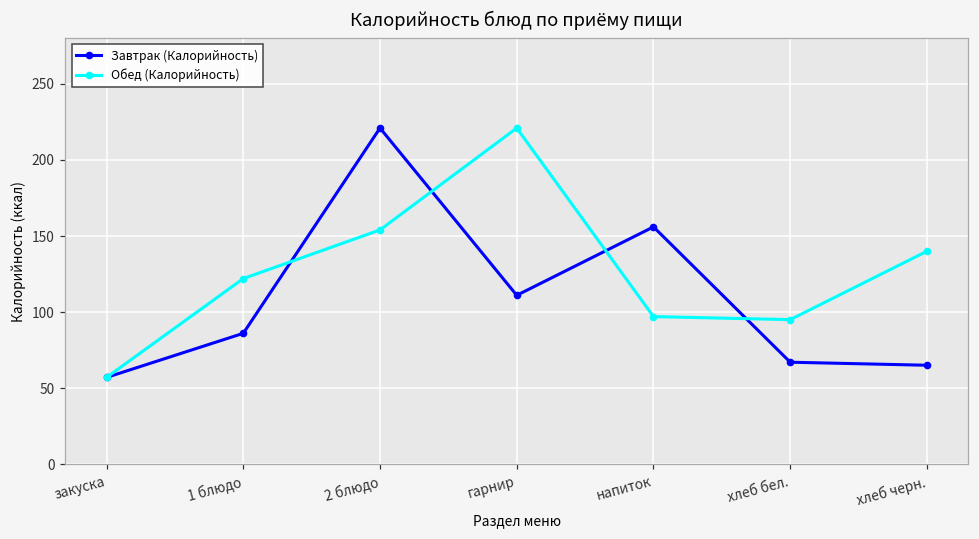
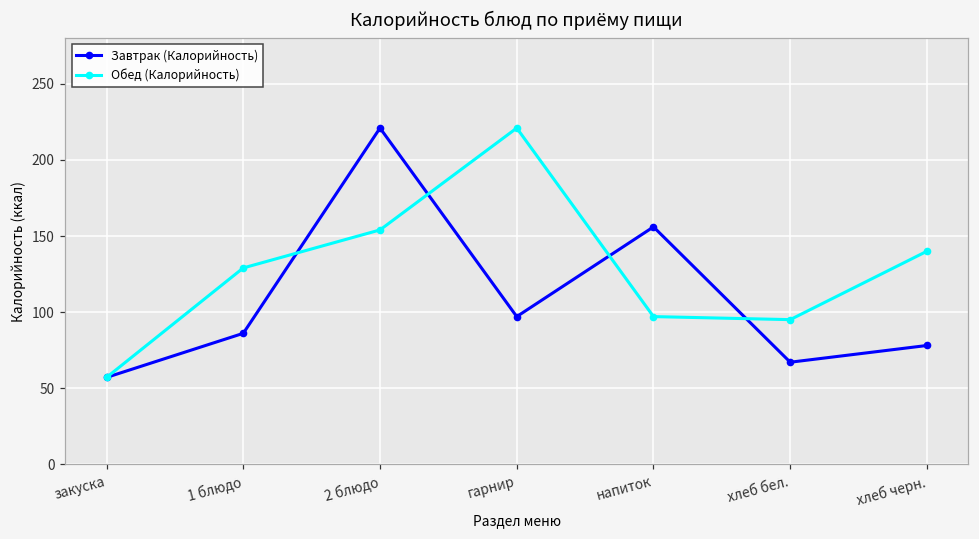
  {
    "Завтрак (Калорийность)": {
      "1 блюдо": 86,
      "2 блюдо": 221,
-     "гарнир": 111,
+     "гарнир": 97,
      "напиток": 156,
      "хлеб бел.": 67,
-     "хлеб черн.": 65
+     "хлеб черн.": 78
    },
    "Обед (Калорийность)": {
-     "1 блюдо": 122,
+     "1 блюдо": 129,
      "2 блюдо": 154,
      "гарнир": 221,
      "напиток": 97,
      "хлеб бел.": 95,
      "хлеб черн.": 140
    }
  }
